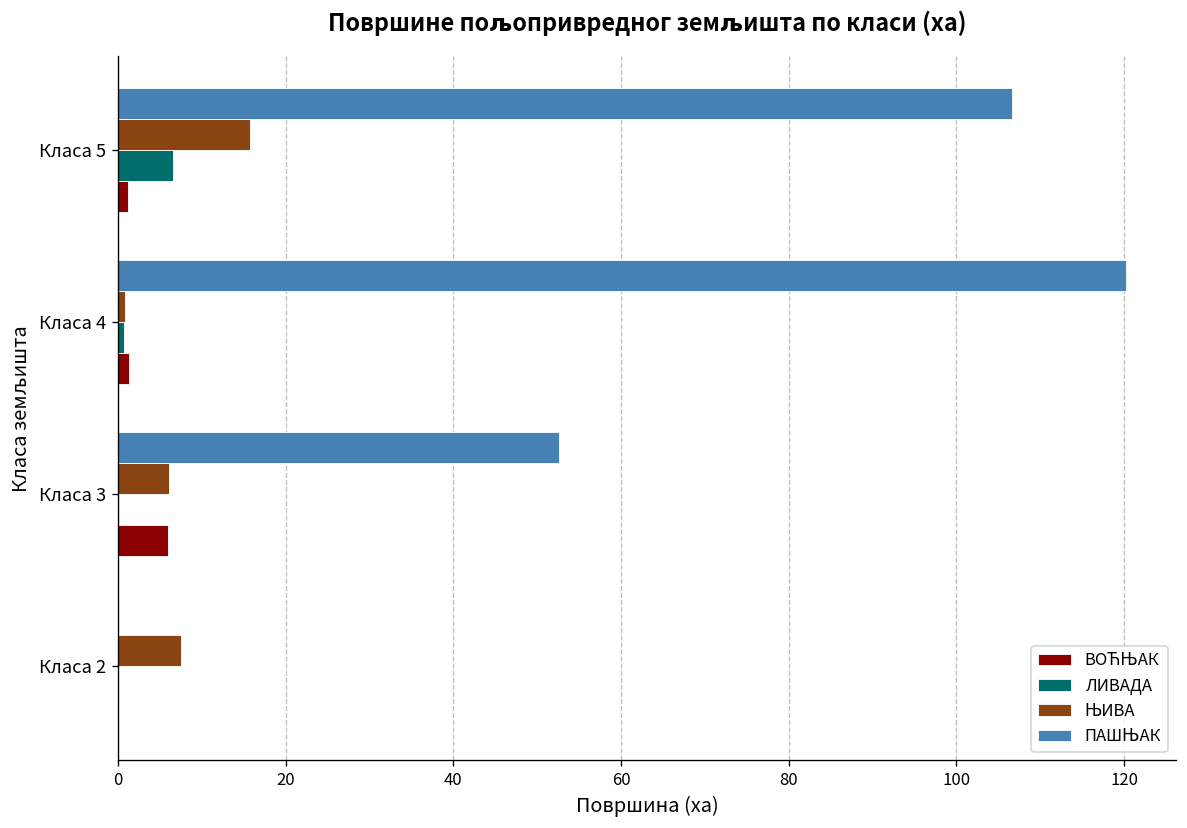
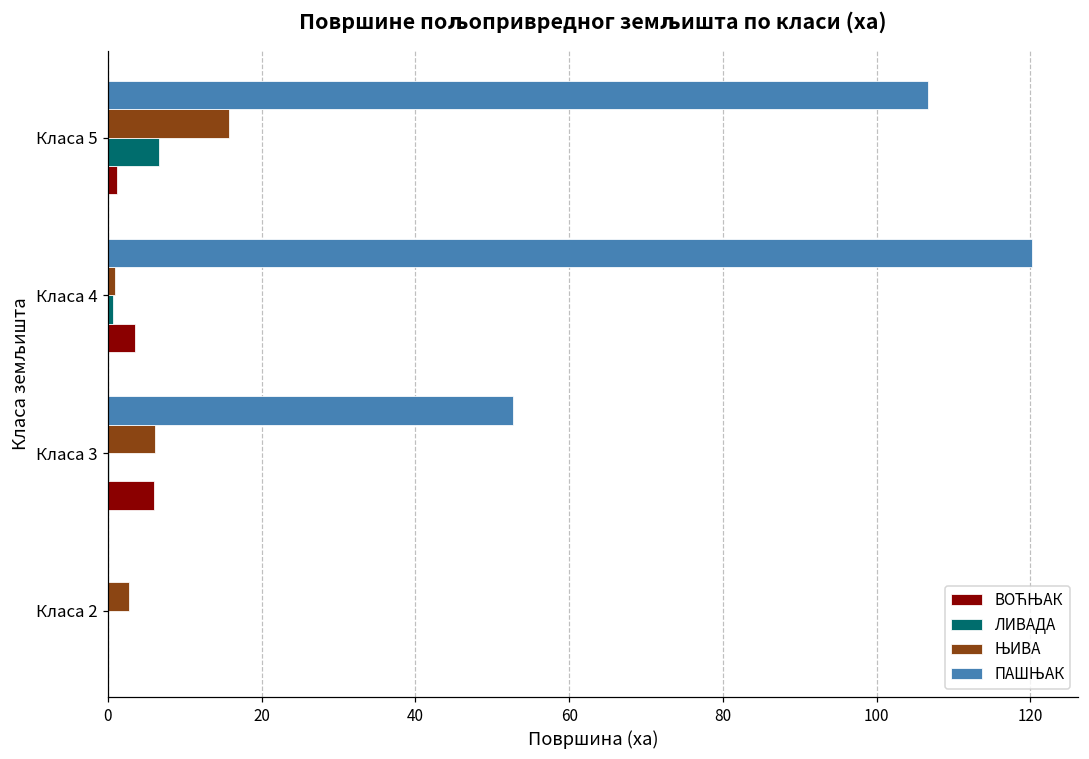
  {
    "ВОЋЊАК": {
      "Класа 5": 1,
-     "Класа 4": 1,
+     "Класа 4": 4,
      "Класа 3": 6,
      "Класа 2": 0
    },
    "ЛИВАДА": {
      "Класа 5": 7,
      "Класа 4": 1,
      "Класа 2": 0
    },
    "ЊИВА": {
      "Класа 5": 16,
      "Класа 4": 1,
      "Класа 3": 6,
-     "Класа 2": 8
+     "Класа 2": 3
    },
    "ПАШЊАК": {
      "Класа 5": 107,
      "Класа 4": 120,
      "Класа 3": 53,
      "Класа 2": 0
    }
  }
